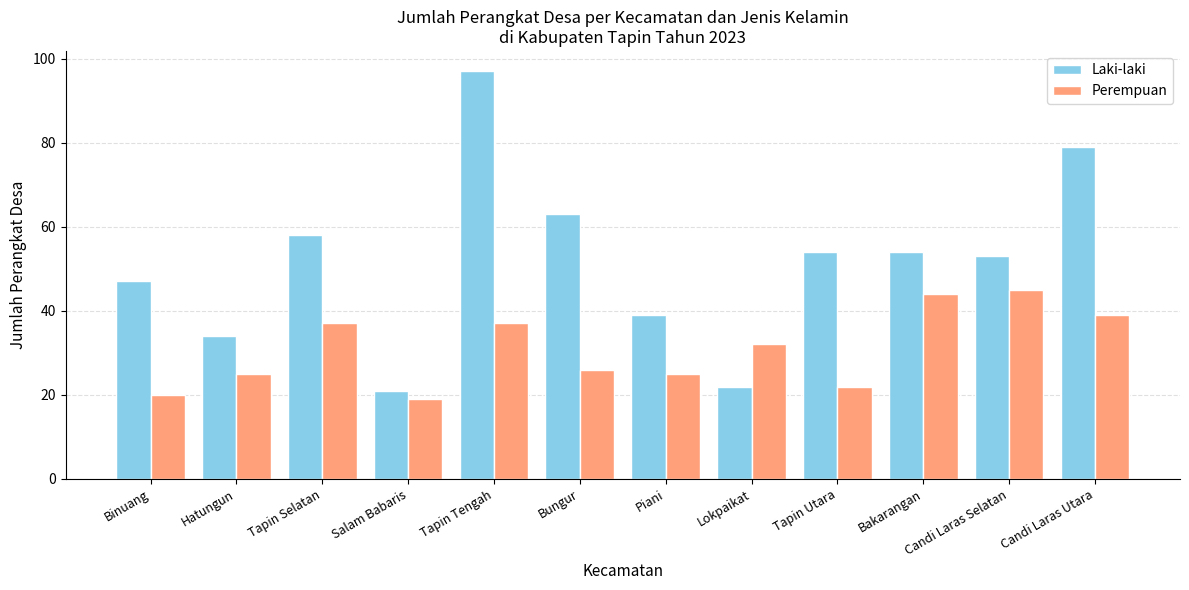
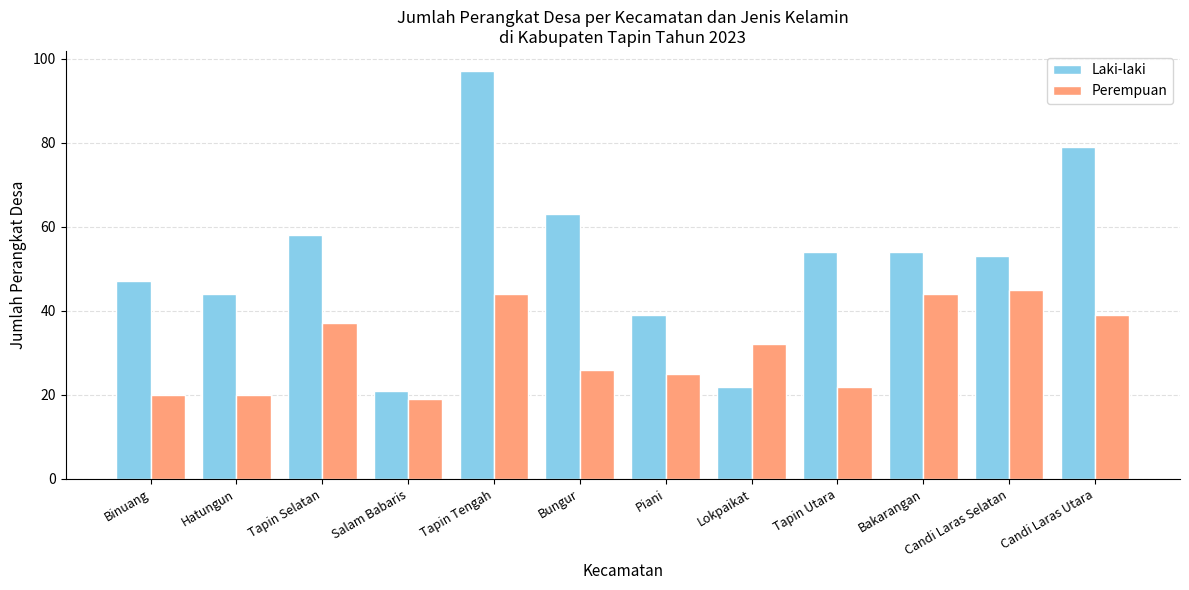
  {
    "Laki-laki": {
      "Binuang": 47,
-     "Hatungun": 34,
+     "Hatungun": 44,
      "Tapin Selatan": 58,
      "Salam Babaris": 21,
      "Tapin Tengah": 97,
      "Bungur": 63,
      "Piani": 39,
      "Lokpaikat": 22,
      "Tapin Utara": 54,
      "Bakarangan": 54,
      "Candi Laras Selatan": 53,
      "Candi Laras Utara": 79
    },
    "Perempuan": {
      "Binuang": 20,
-     "Hatungun": 25,
+     "Hatungun": 20,
      "Tapin Selatan": 37,
      "Salam Babaris": 19,
-     "Tapin Tengah": 37,
+     "Tapin Tengah": 44,
      "Bungur": 26,
      "Piani": 25,
      "Lokpaikat": 32,
      "Tapin Utara": 22,
      "Bakarangan": 44,
      "Candi Laras Selatan": 45,
      "Candi Laras Utara": 39
    }
  }
